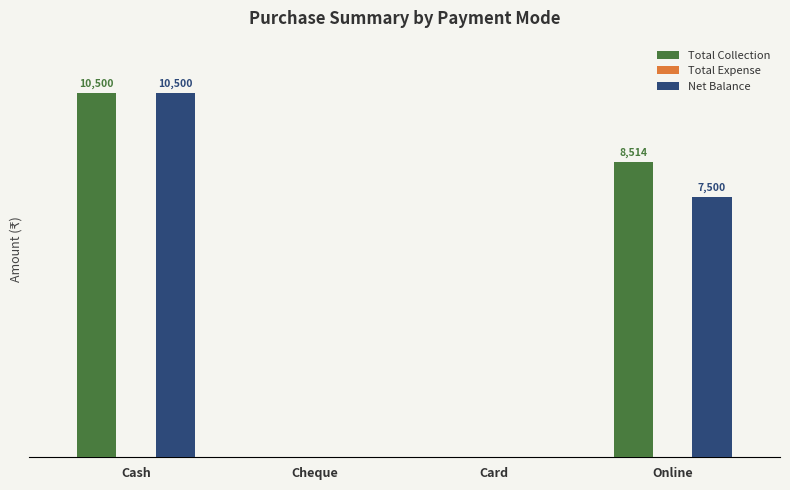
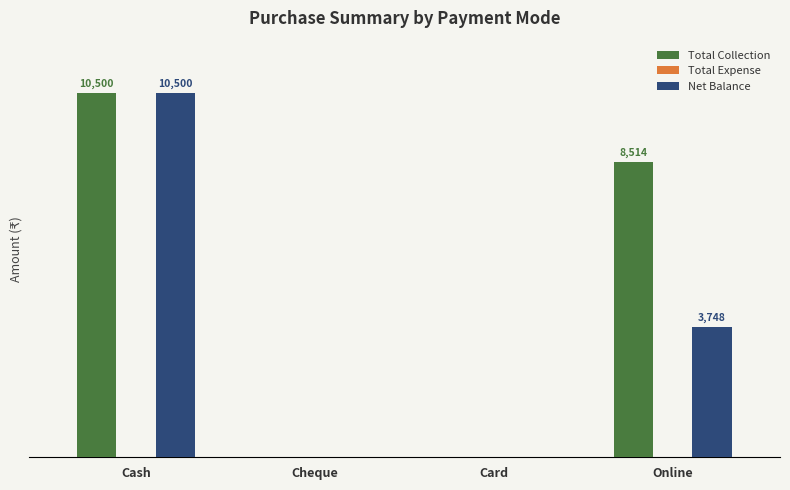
  {
    "Total Collection": {
      "Cash": "10,500",
      "Online": "8,514"
    },
    "Net Balance": {
      "Cash": "10,500",
-     "Online": "7,500"
+     "Online": "3,748"
    }
  }
